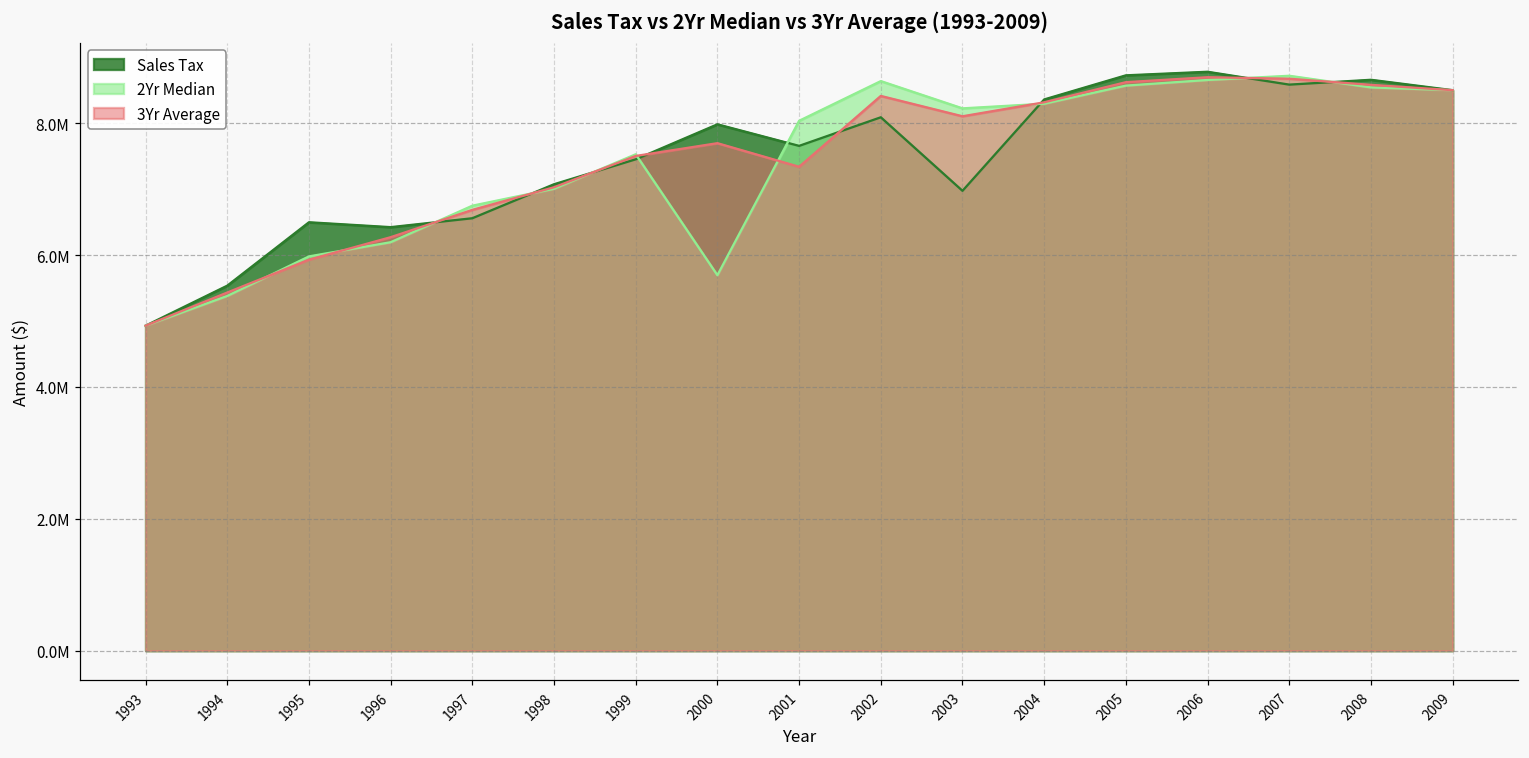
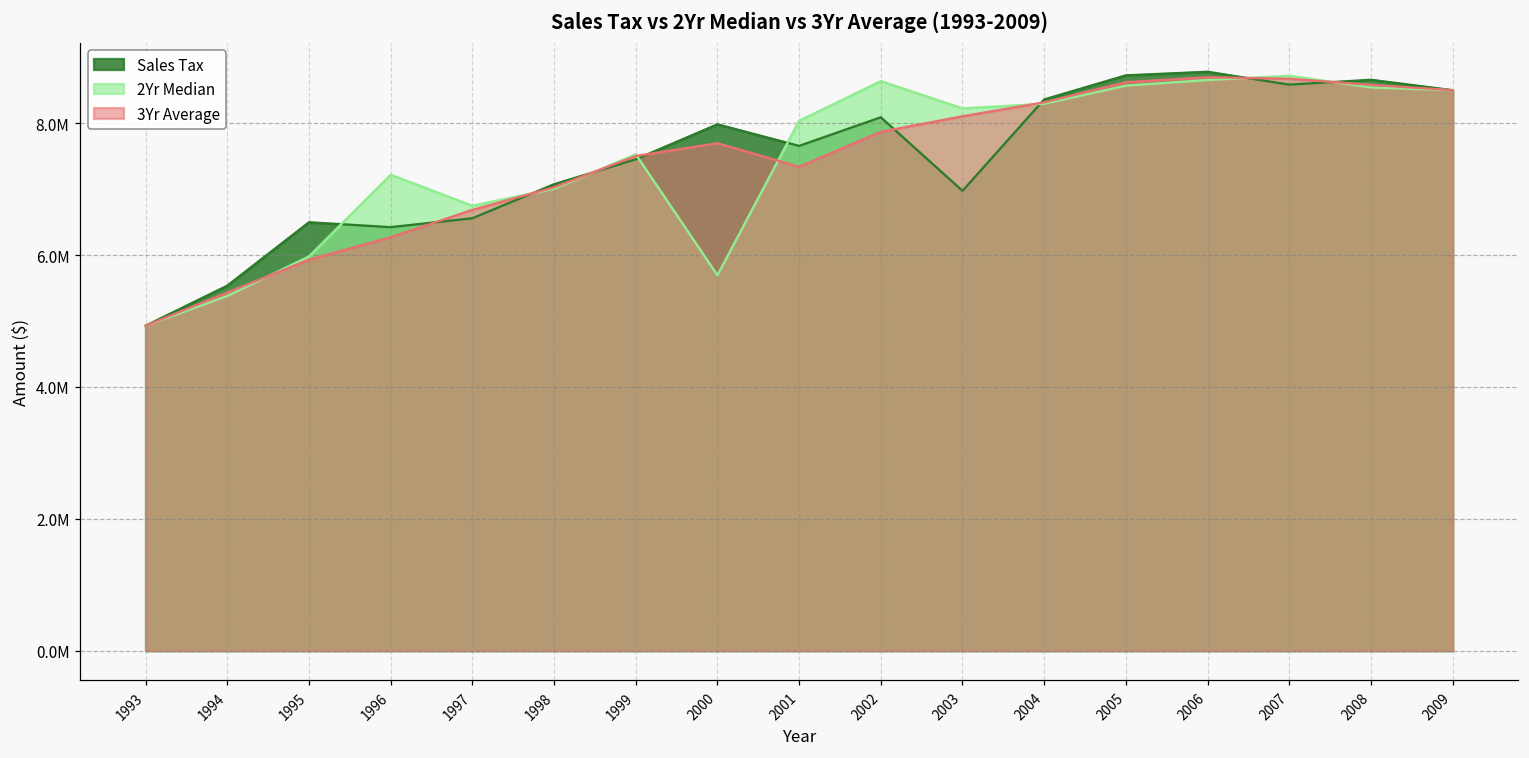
  {
    "Sales Tax": {
      "1994": 5500000,
      "1995": 6500000,
      "1996": 6400000,
      "1997": 6600000,
      "1998": 7100000,
      "1999": 7500000,
      "2000": 8000000,
      "2001": 7700000,
      "2002": 8100000,
      "2003": 7000000,
      "2004": 8400000,
      "2005": 8700000,
      "2006": 8800000,
      "2007": 8600000,
      "2008": 8700000
    },
    "2Yr Median": {
      "1994": 5400000,
      "1995": 6000000,
-     "1996": 6200000,
+     "1996": 7200000,
      "1997": 6700000,
      "2000": 5700000,
      "2001": 8000000,
      "2002": 8600000,
      "2003": 8200000,
      "2005": 8600000,
      "2007": 8700000
    },
    "3Yr Average": {
      "1994": 5400000,
      "1995": 5900000,
      "1996": 6300000,
      "1997": 6700000,
      "2000": 7700000,
      "2001": 7300000,
-     "2002": 8400000,
+     "2002": 7900000,
      "2003": 8100000,
      "2005": 8600000,
      "2007": 8700000
    }
  }
